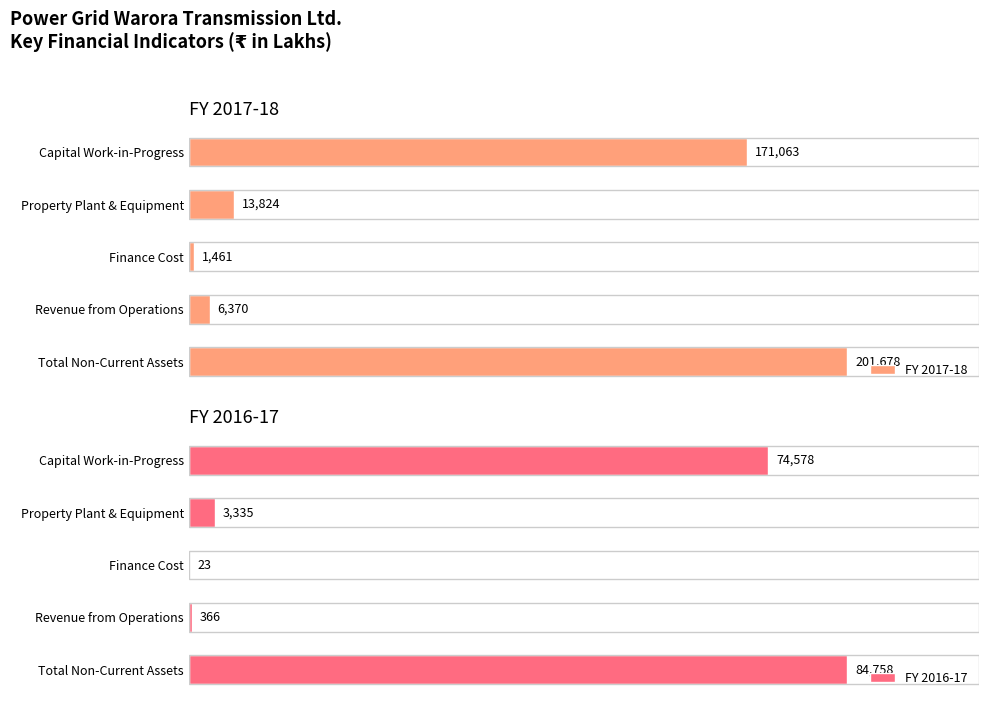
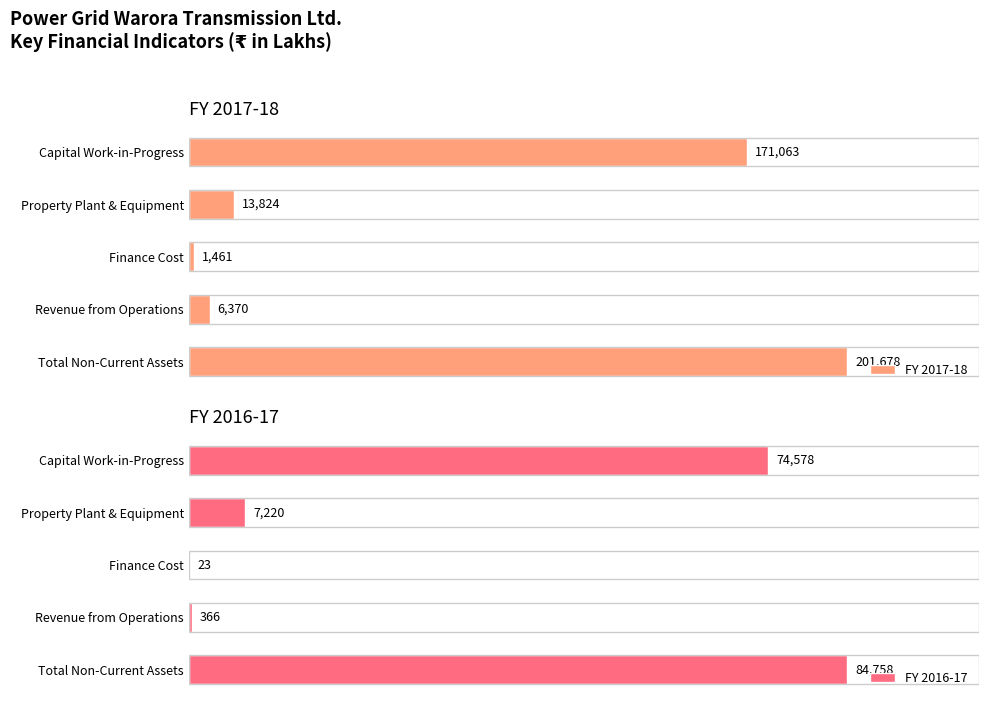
  {
    "FY 2017-18": {
      "Capital Work-in-Progress": "171,063",
      "Property Plant & Equipment": "13,824",
      "Finance Cost": "1,461",
      "Revenue from Operations": "6,370",
      "Total Non-Current Assets": "201,678"
    },
    "FY 2016-17": {
      "Capital Work-in-Progress": "74,578",
-     "Property Plant & Equipment": "3,335",
+     "Property Plant & Equipment": "7,220",
      "Finance Cost": "23",
      "Revenue from Operations": "366",
      "Total Non-Current Assets": "84,758"
    }
  }
